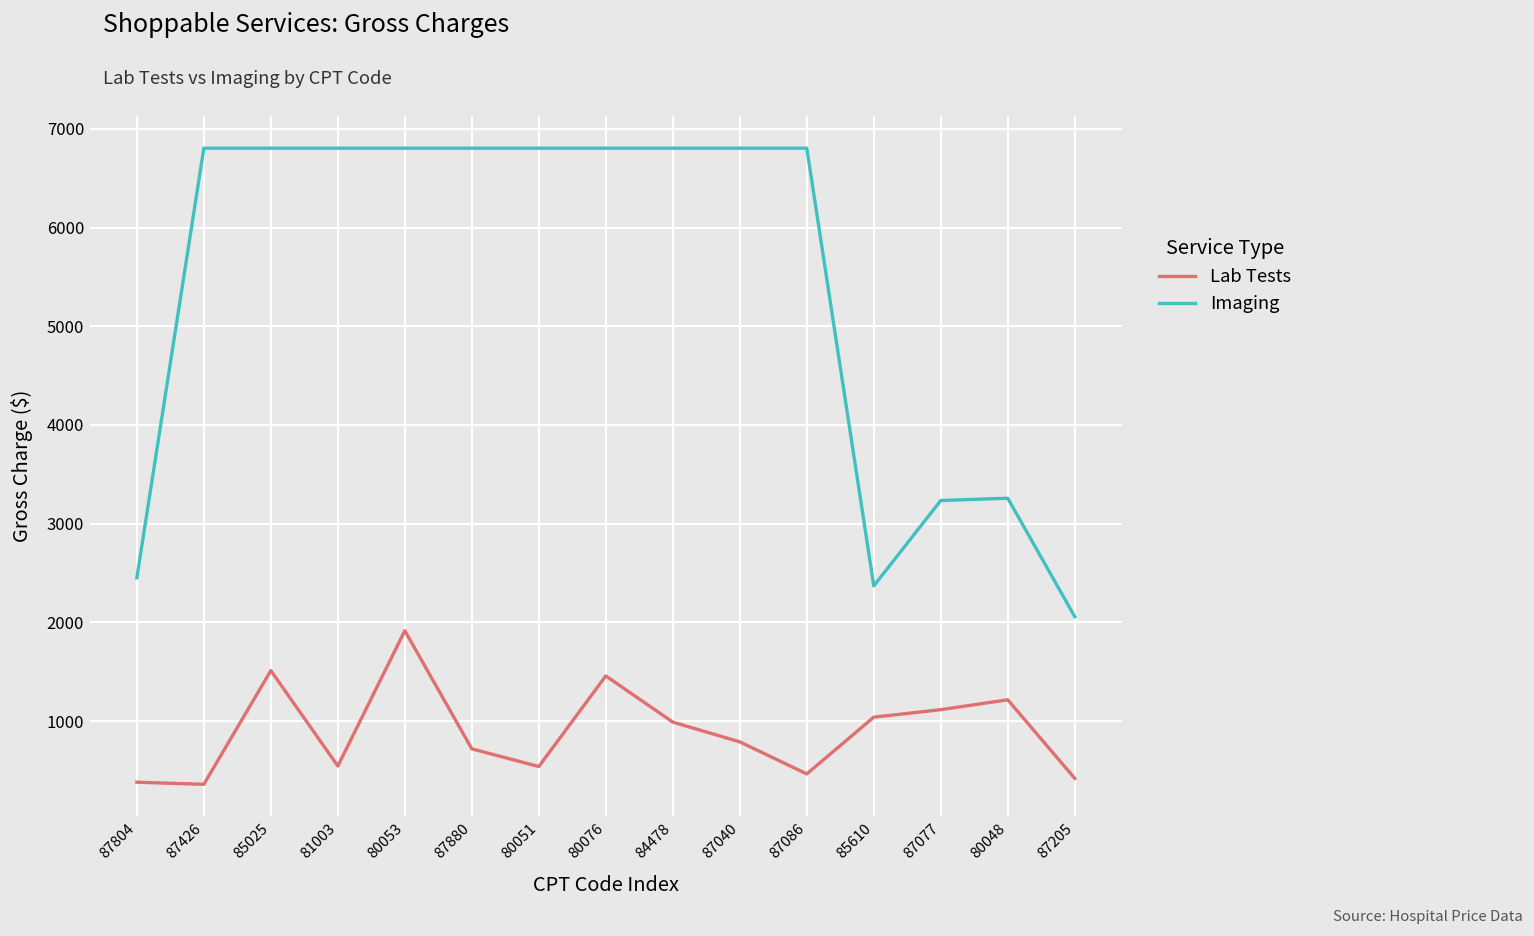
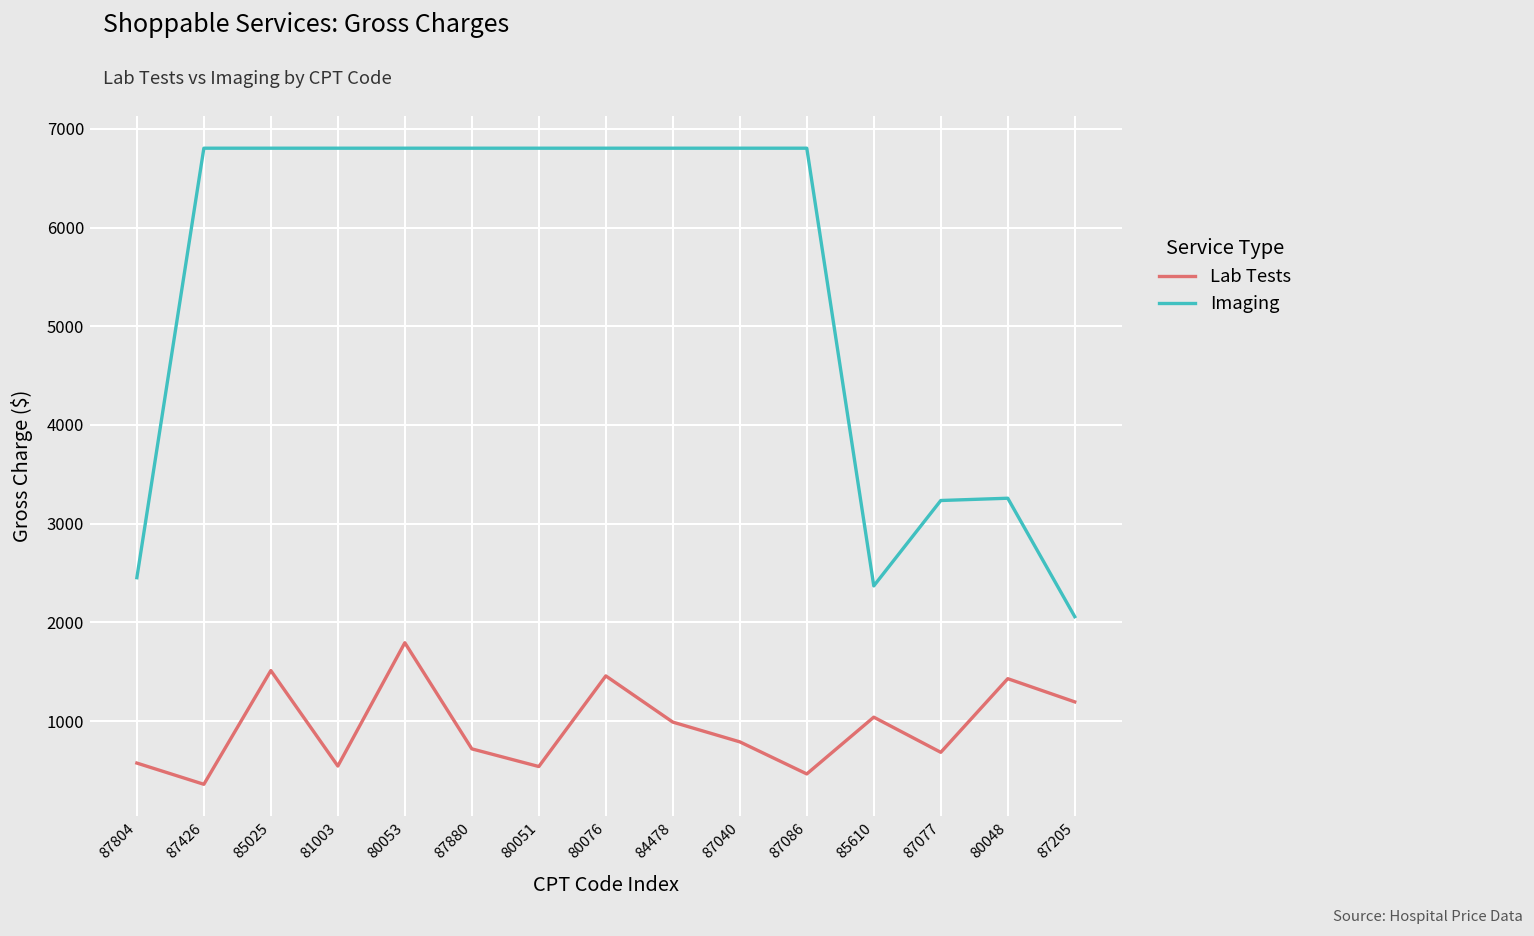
  {
    "Lab Tests": {
-     "87804": 400,
+     "87804": 600,
      "87426": 400,
      "85025": 1500,
      "81003": 500,
-     "80053": 1900,
+     "80053": 1800,
      "87880": 700,
      "80051": 500,
      "80076": 1500,
      "84478": 1000,
      "87040": 800,
      "87086": 500,
      "85610": 1000,
-     "87077": 1100,
-     "80048": 1200,
-     "87205": 400
+     "87077": 700,
+     "80048": 1400,
+     "87205": 1200
    },
    "Imaging": {
      "87804": 2500,
      "87426": 6800,
      "85025": 6800,
      "81003": 6800,
      "80053": 6800,
      "87880": 6800,
      "80051": 6800,
      "80076": 6800,
      "84478": 6800,
      "87040": 6800,
      "87086": 6800,
      "85610": 2400,
      "87077": 3200,
      "80048": 3300,
      "87205": 2100
    }
  }
